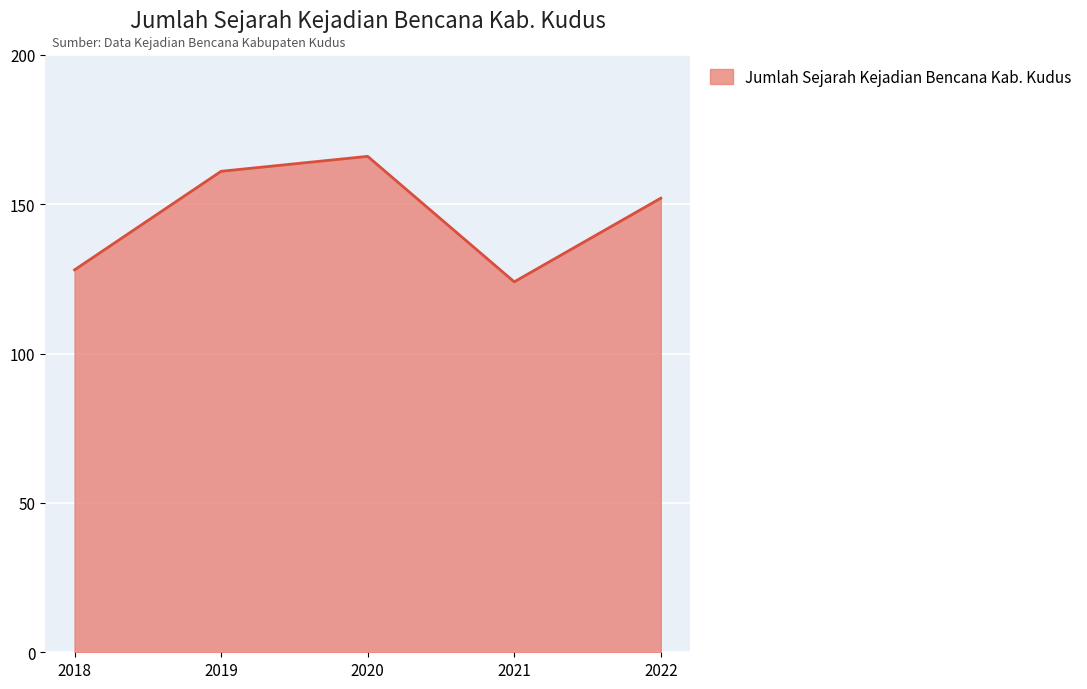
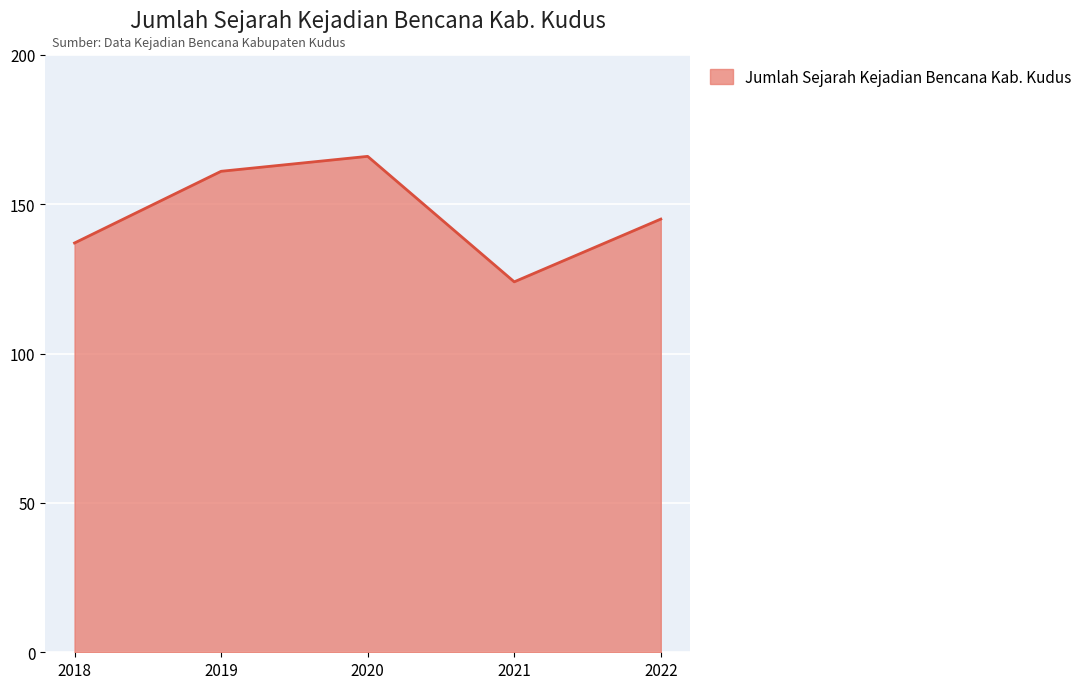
  {
-   "2018": 128,
+   "2018": 137,
    "2019": 161,
    "2020": 166,
    "2021": 124,
-   "2022": 152
+   "2022": 145
  }
